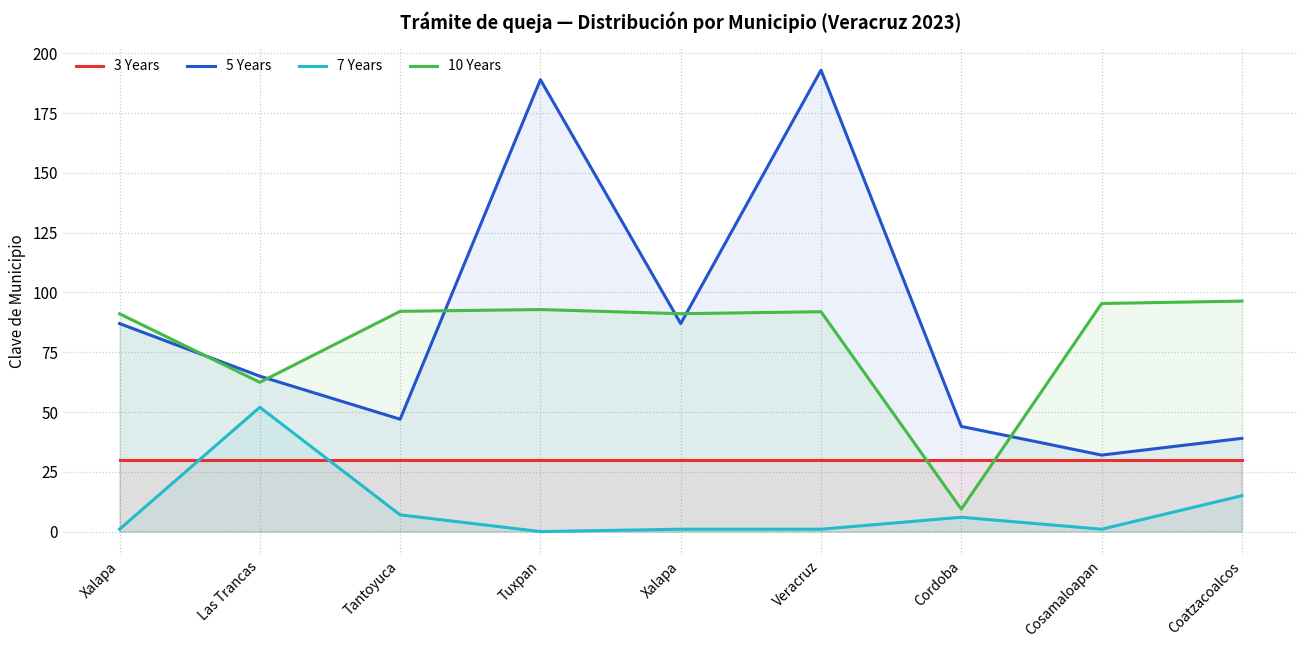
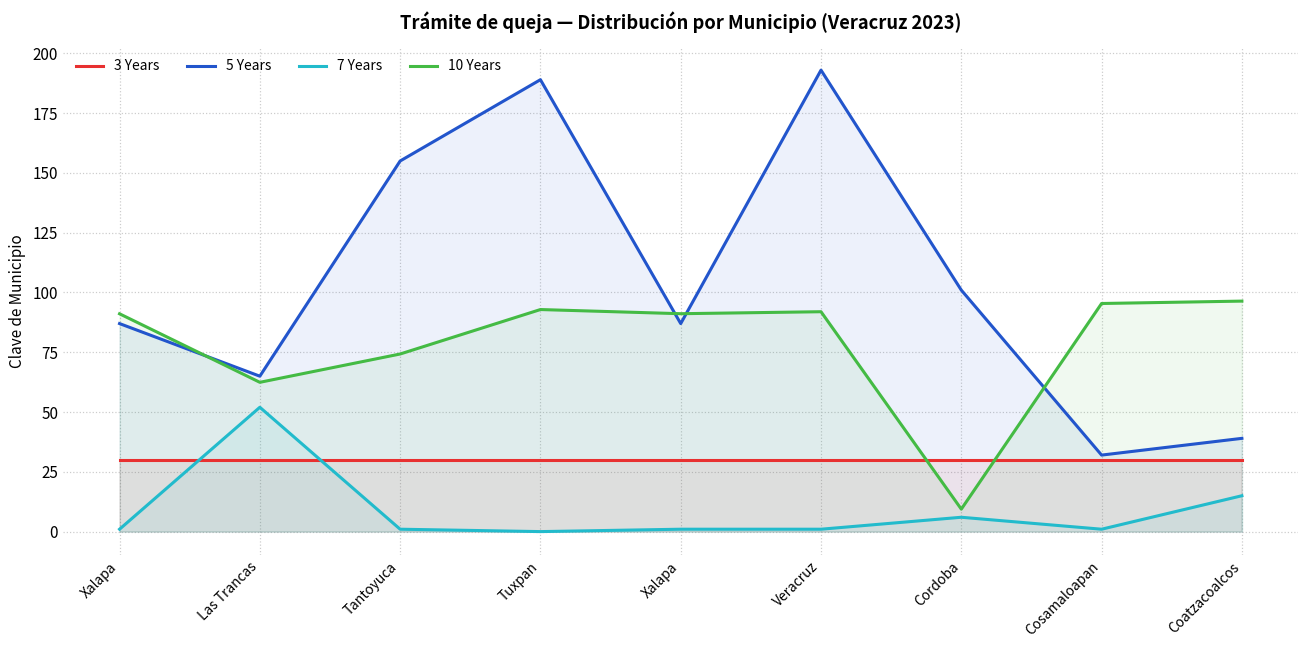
  {
    "3 Years": {
      "Las Trancas": 30,
      "Tantoyuca": 30,
      "Tuxpan": 30,
      "Veracruz": 30,
      "Cordoba": 30,
      "Cosamaloapan": 30,
      "Coatzacoalcos": 30
    },
    "5 Years": {
      "Las Trancas": 65,
-     "Tantoyuca": 47,
+     "Tantoyuca": 155,
      "Tuxpan": 189,
      "Veracruz": 193,
-     "Cordoba": 44,
+     "Cordoba": 101,
      "Cosamaloapan": 32,
      "Coatzacoalcos": 39
    },
    "7 Years": {
      "Las Trancas": 52,
-     "Tantoyuca": 7,
+     "Tantoyuca": 1,
      "Tuxpan": 0,
      "Veracruz": 1,
      "Cordoba": 6,
      "Cosamaloapan": 1,
      "Coatzacoalcos": 15
    },
    "10 Years": {
      "Las Trancas": 62,
-     "Tantoyuca": 92,
+     "Tantoyuca": 74,
      "Tuxpan": 93,
      "Veracruz": 92,
      "Cordoba": 9,
      "Cosamaloapan": 95,
      "Coatzacoalcos": 96
    }
  }
